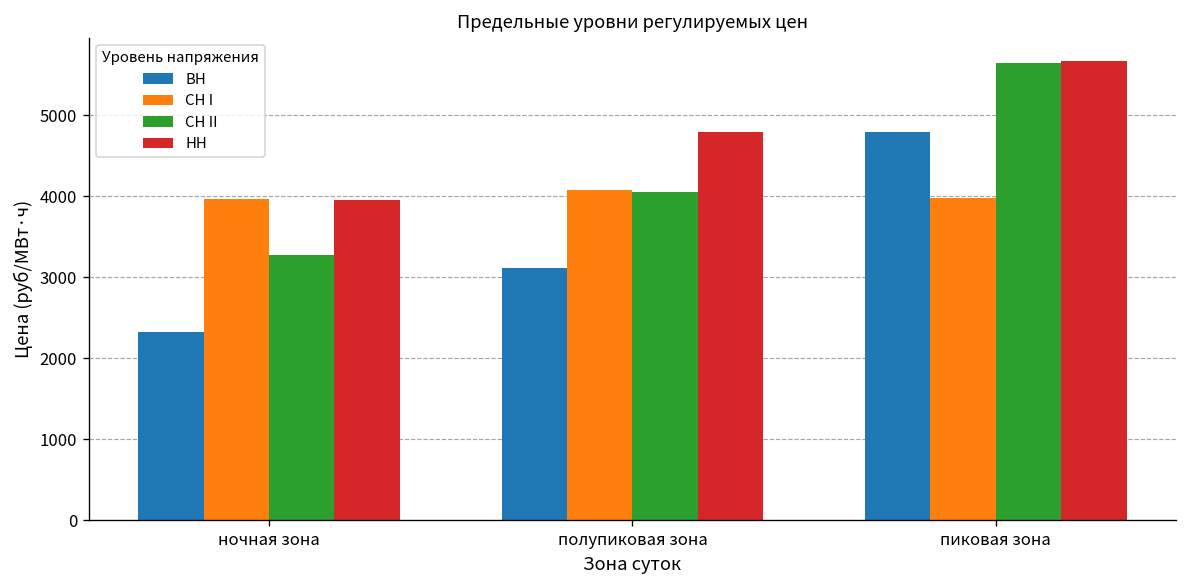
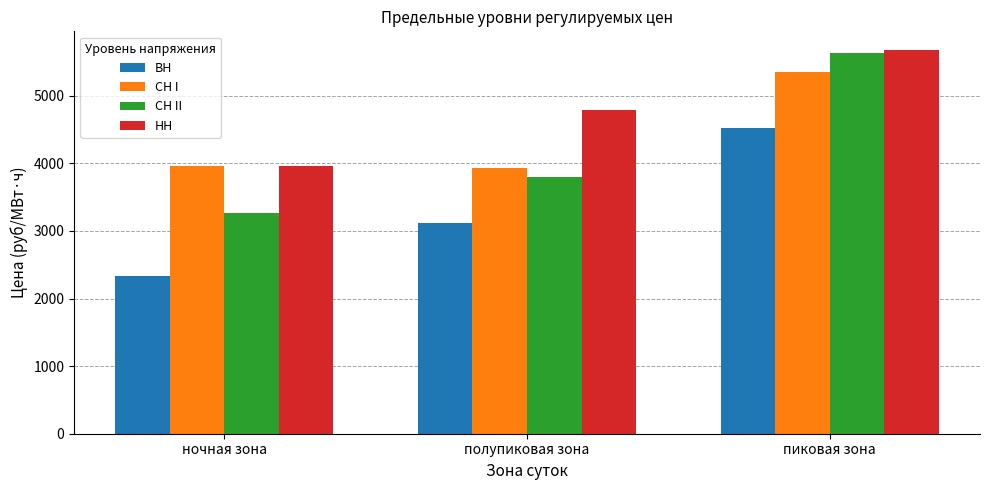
  {
    "ВН": {
      "ночная зона": 2300,
      "полупиковая зона": 3100,
-     "пиковая зона": 4800
+     "пиковая зона": 4500
    },
    "СН I": {
      "ночная зона": 4000,
-     "полупиковая зона": 4100,
-     "пиковая зона": 4000
+     "полупиковая зона": 3900,
+     "пиковая зона": 5300
    },
    "СН II": {
      "ночная зона": 3300,
-     "полупиковая зона": 4100,
+     "полупиковая зона": 3800,
      "пиковая зона": 5600
    },
    "НН": {
      "ночная зона": 4000,
      "полупиковая зона": 4800,
      "пиковая зона": 5700
    }
  }
